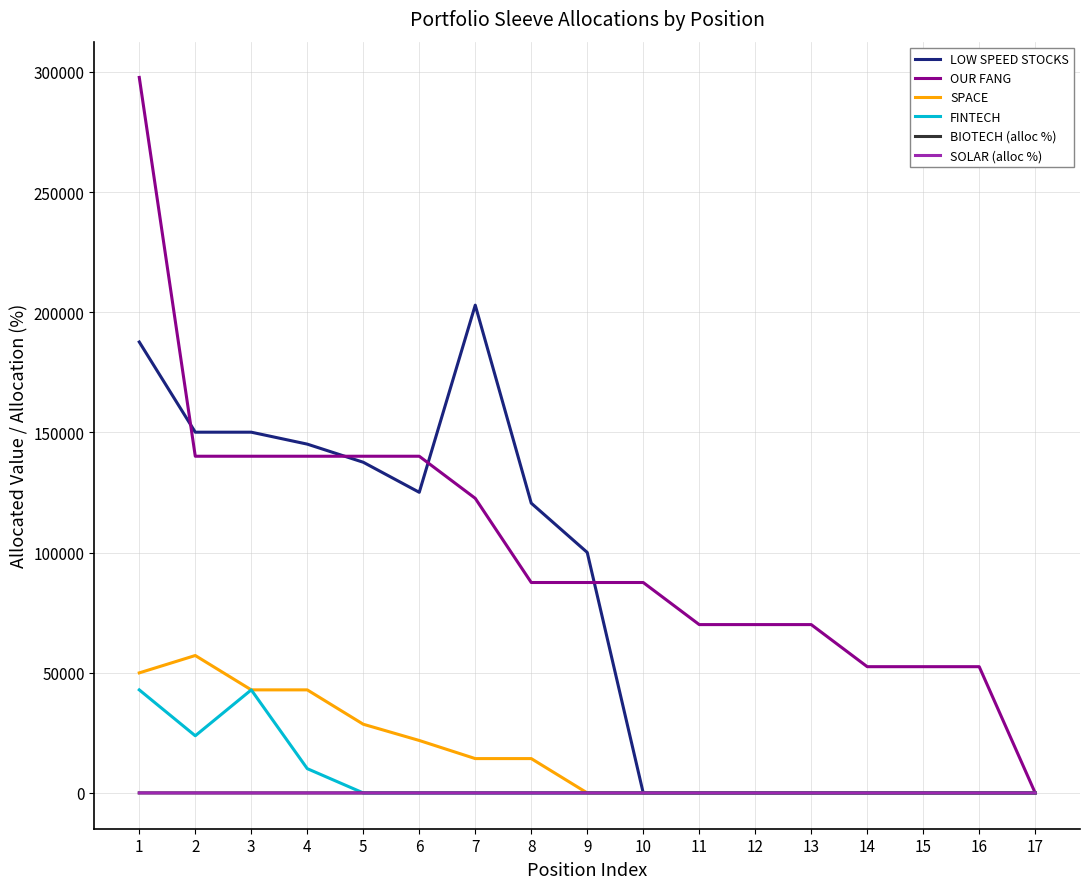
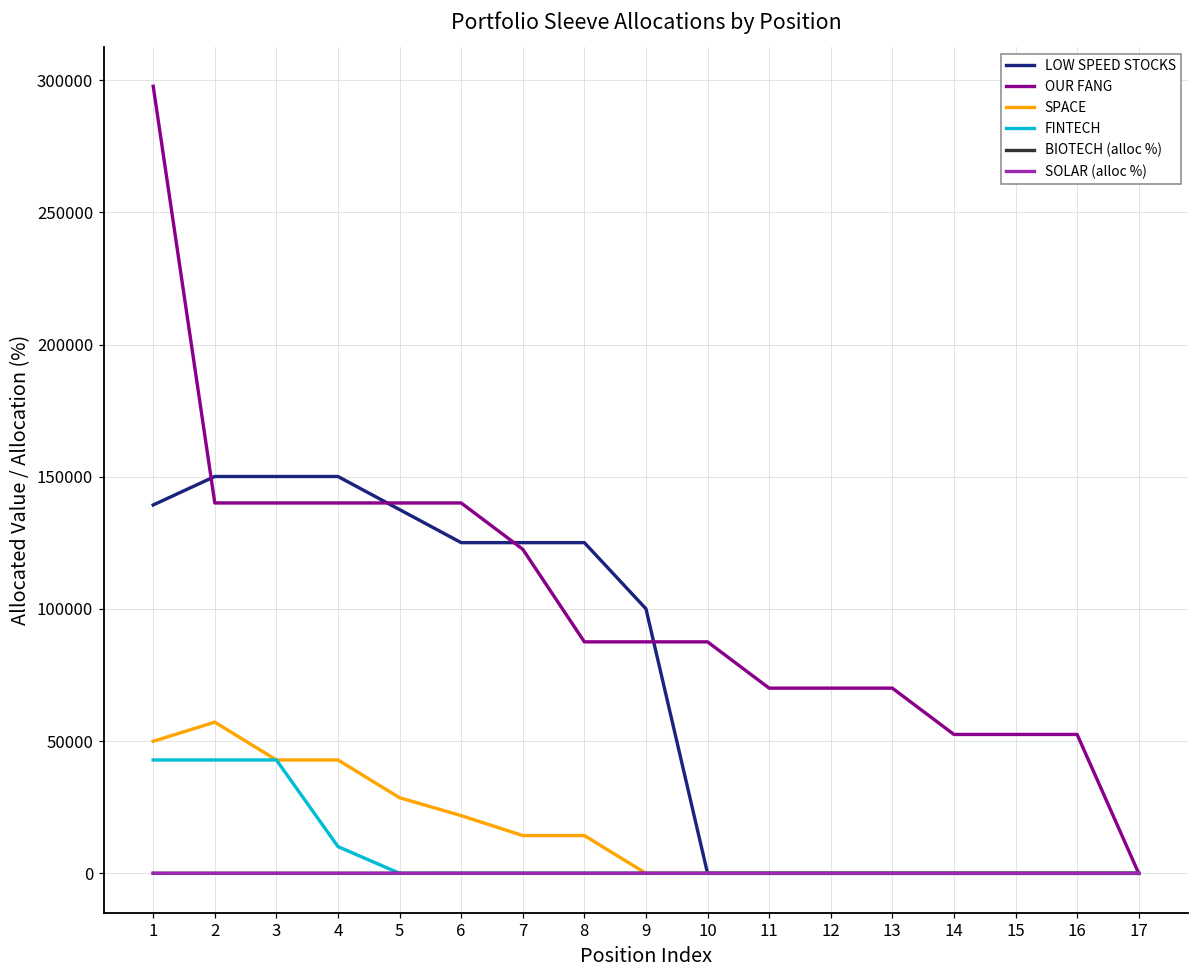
  {
    "LOW SPEED STOCKS": {
-     "1": 188000,
+     "1": 139000,
      "2": 150000,
      "3": 150000,
-     "4": 145000,
+     "4": 150000,
      "5": 138000,
      "6": 125000,
-     "7": 203000,
-     "8": 121000,
+     "7": 125000,
+     "8": 125000,
      "9": 100000
    },
    "SPACE": {
      "1": 50000,
      "2": 57000,
      "4": 43000,
      "5": 29000,
      "6": 22000,
      "7": 14000,
      "8": 14000
    },
    "FINTECH": {
      "1": 43000,
-     "2": 24000,
+     "2": 43000,
      "4": 10000
    }
  }
